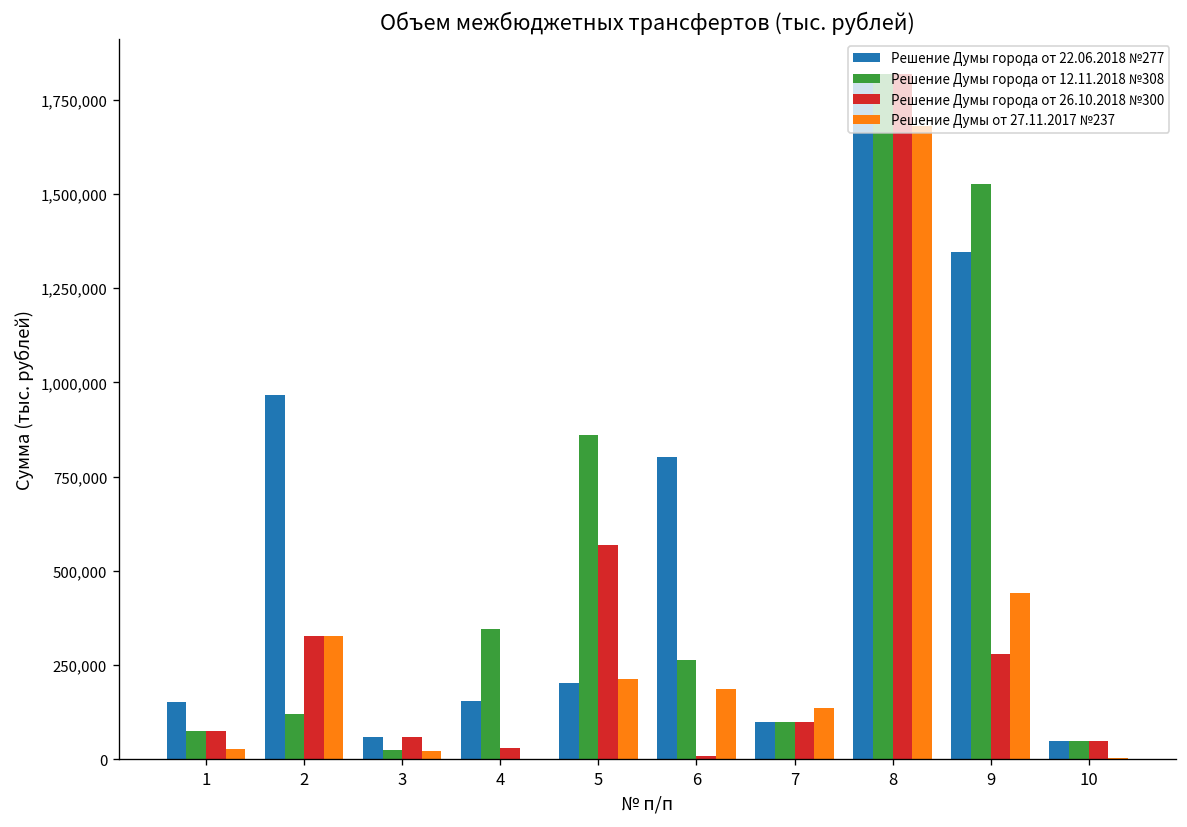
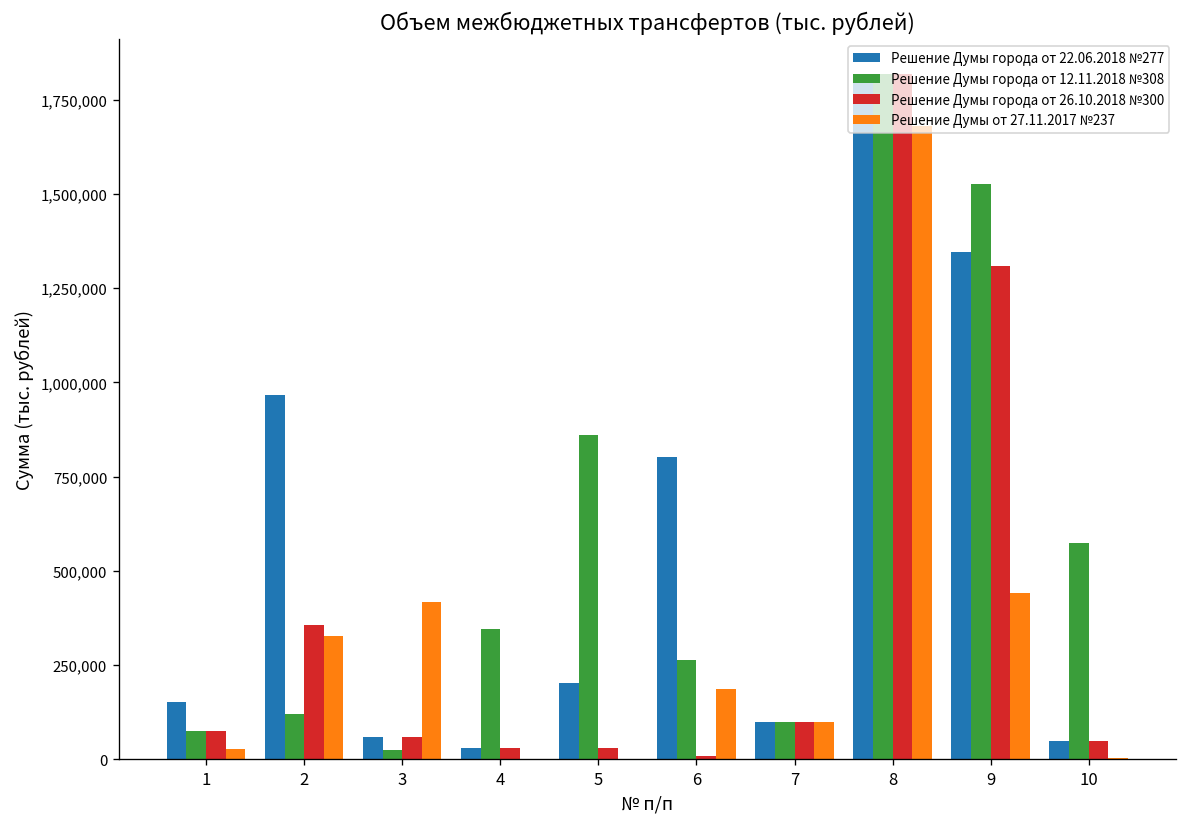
  {
    "Решение Думы города от 22.06.2018 №277": {
      "1": "150,000",
      "2": "970,000",
      "3": "60,000",
-     "4": "150,000",
+     "4": "30,000",
      "5": "200,000",
      "6": "800,000",
      "7": "100,000",
      "9": "1,340,000",
      "10": "50,000"
    },
    "Решение Думы города от 12.11.2018 №308": {
      "1": "80,000",
      "2": "120,000",
      "3": "30,000",
      "4": "340,000",
      "5": "860,000",
      "6": "260,000",
      "7": "100,000",
      "9": "1,530,000",
-     "10": "50,000"
+     "10": "570,000"
    },
    "Решение Думы города от 26.10.2018 №300": {
      "1": "80,000",
-     "2": "330,000",
+     "2": "360,000",
      "3": "60,000",
      "4": "30,000",
-     "5": "570,000",
+     "5": "30,000",
      "6": "10,000",
      "7": "100,000",
-     "9": "280,000",
+     "9": "1,310,000",
      "10": "50,000"
    },
    "Решение Думы от 27.11.2017 №237": {
      "1": "30,000",
      "2": "330,000",
-     "3": "20,000",
+     "3": "420,000",
      "4": "0",
-     "5": "210,000",
+     "5": "0",
      "6": "190,000",
-     "7": "140,000",
+     "7": "100,000",
      "9": "440,000"
    }
  }
